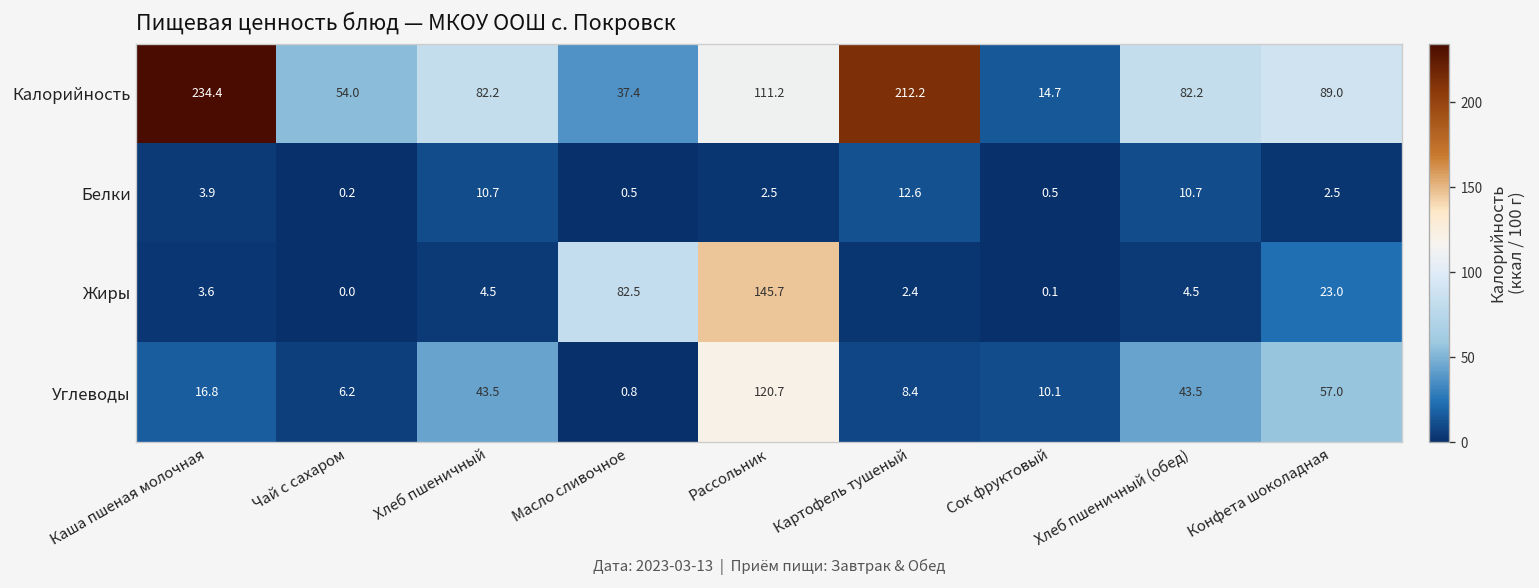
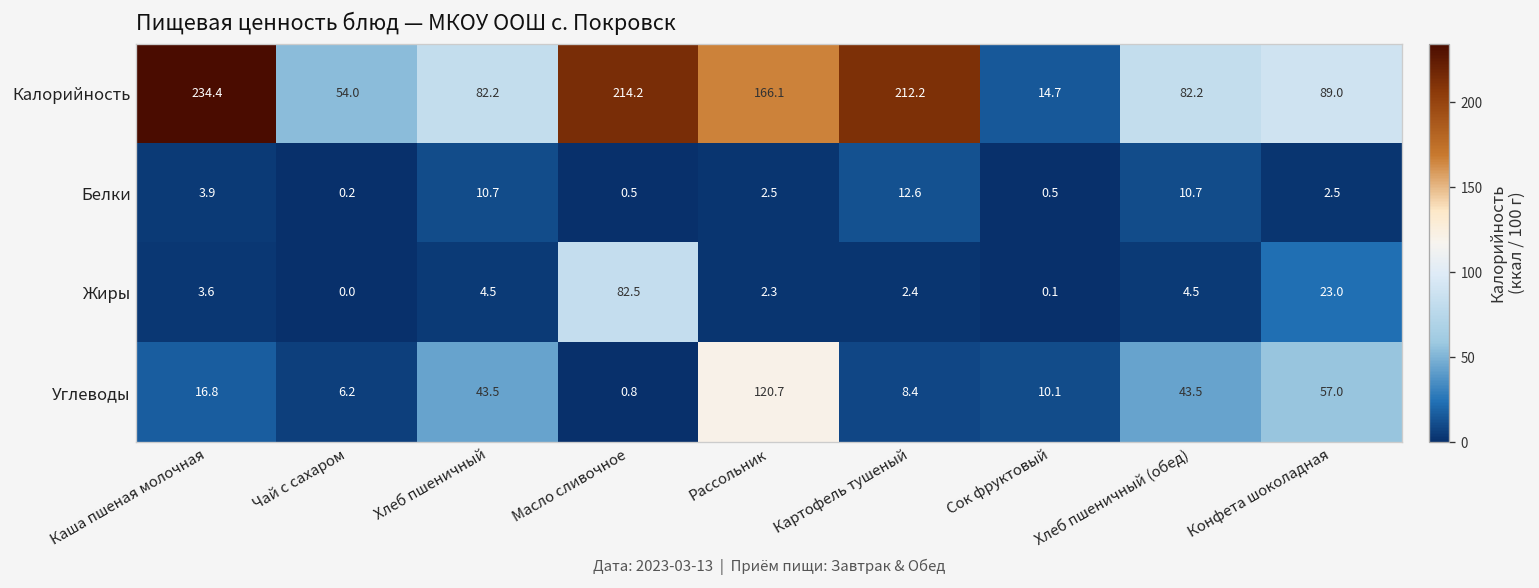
  {
    "Калорийность": {
      "Каша пшеная молочная": 234.4,
      "Чай с сахаром": 54.0,
      "Хлеб пшеничный": 82.2,
-     "Масло сливочное": 37.4,
-     "Рассольник": 111.2,
+     "Масло сливочное": 214.2,
+     "Рассольник": 166.1,
      "Картофель тушеный": 212.2,
      "Сок фруктовый": 14.7,
      "Хлеб пшеничный (обед)": 82.2,
      "Конфета шоколадная": 89.0
    },
    "Белки": {
      "Каша пшеная молочная": 3.9,
      "Чай с сахаром": 0.2,
      "Хлеб пшеничный": 10.7,
      "Масло сливочное": 0.5,
      "Рассольник": 2.5,
      "Картофель тушеный": 12.6,
      "Сок фруктовый": 0.5,
      "Хлеб пшеничный (обед)": 10.7,
      "Конфета шоколадная": 2.5
    },
    "Жиры": {
      "Каша пшеная молочная": 3.6,
      "Чай с сахаром": 0.0,
      "Хлеб пшеничный": 4.5,
      "Масло сливочное": 82.5,
-     "Рассольник": 145.7,
+     "Рассольник": 2.3,
      "Картофель тушеный": 2.4,
      "Сок фруктовый": 0.1,
      "Хлеб пшеничный (обед)": 4.5,
      "Конфета шоколадная": 23.0
    },
    "Углеводы": {
      "Каша пшеная молочная": 16.8,
      "Чай с сахаром": 6.2,
      "Хлеб пшеничный": 43.5,
      "Масло сливочное": 0.8,
      "Рассольник": 120.7,
      "Картофель тушеный": 8.4,
      "Сок фруктовый": 10.1,
      "Хлеб пшеничный (обед)": 43.5,
      "Конфета шоколадная": 57.0
    }
  }
